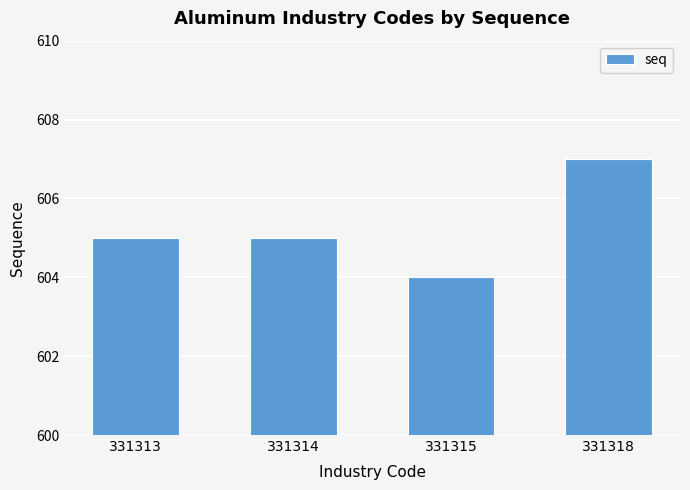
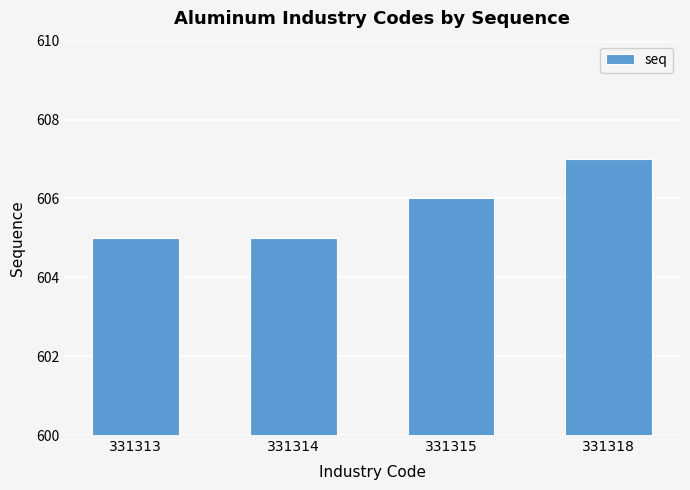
  {
    "331313": 605,
    "331314": 605,
-   "331315": 604,
+   "331315": 606,
    "331318": 607
  }
